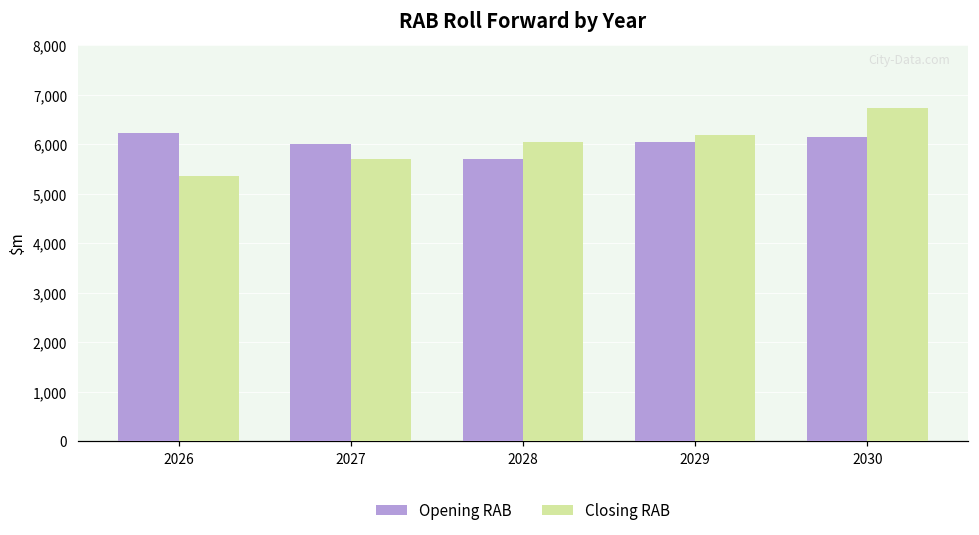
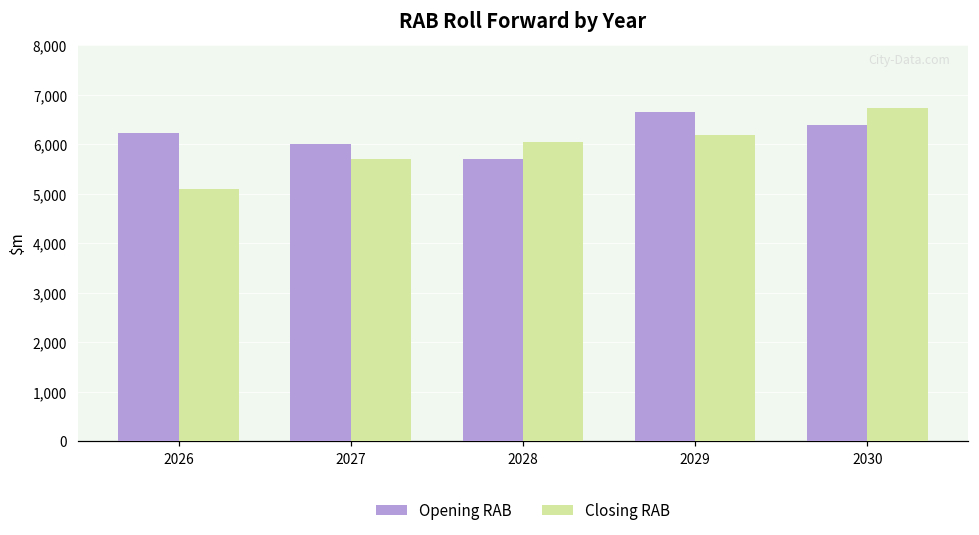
  {
    "Opening RAB": {
      "2026": "6,200",
      "2027": "6,000",
      "2028": "5,700",
-     "2029": "6,100",
-     "2030": "6,200"
+     "2029": "6,600",
+     "2030": "6,400"
    },
    "Closing RAB": {
-     "2026": "5,400",
+     "2026": "5,100",
      "2027": "5,700",
      "2028": "6,100",
      "2029": "6,200",
      "2030": "6,700"
    }
  }
